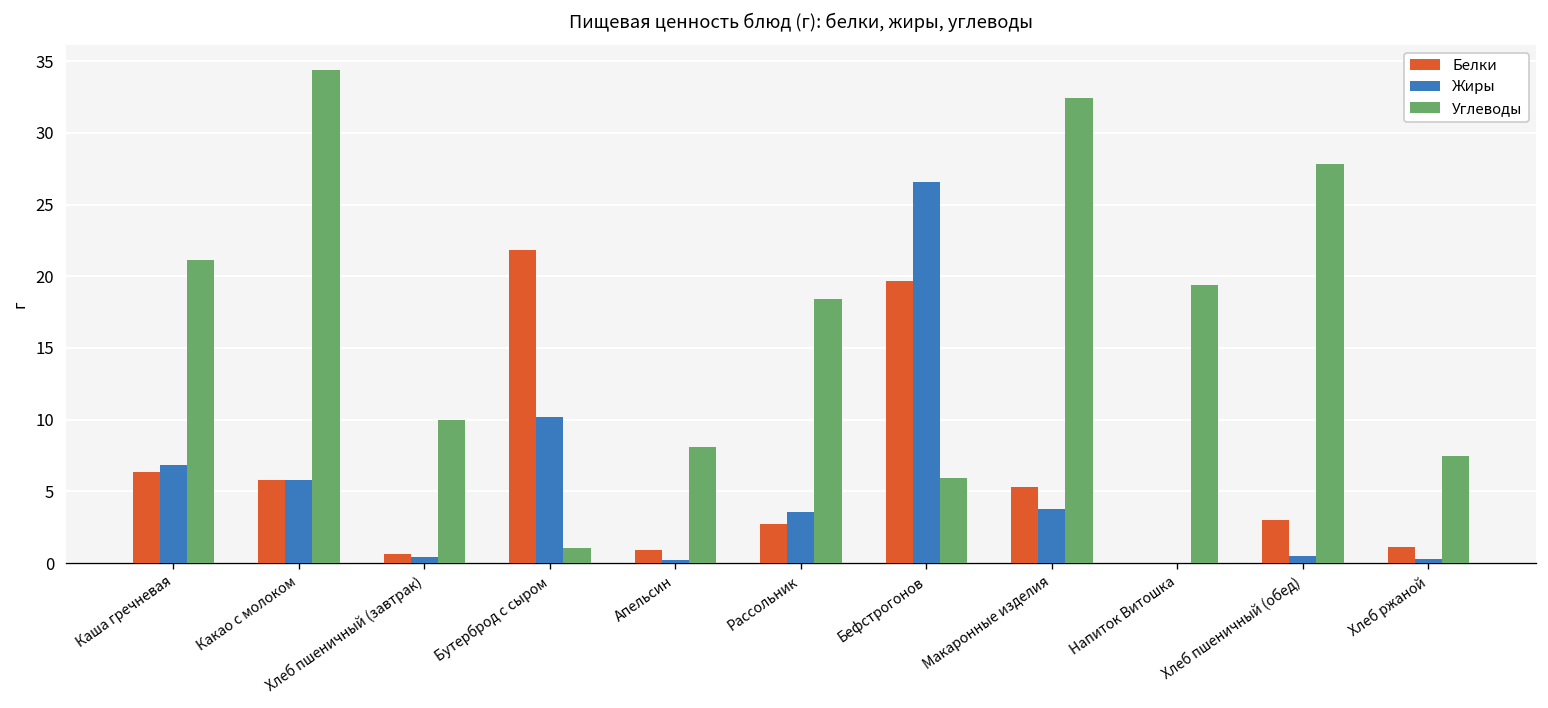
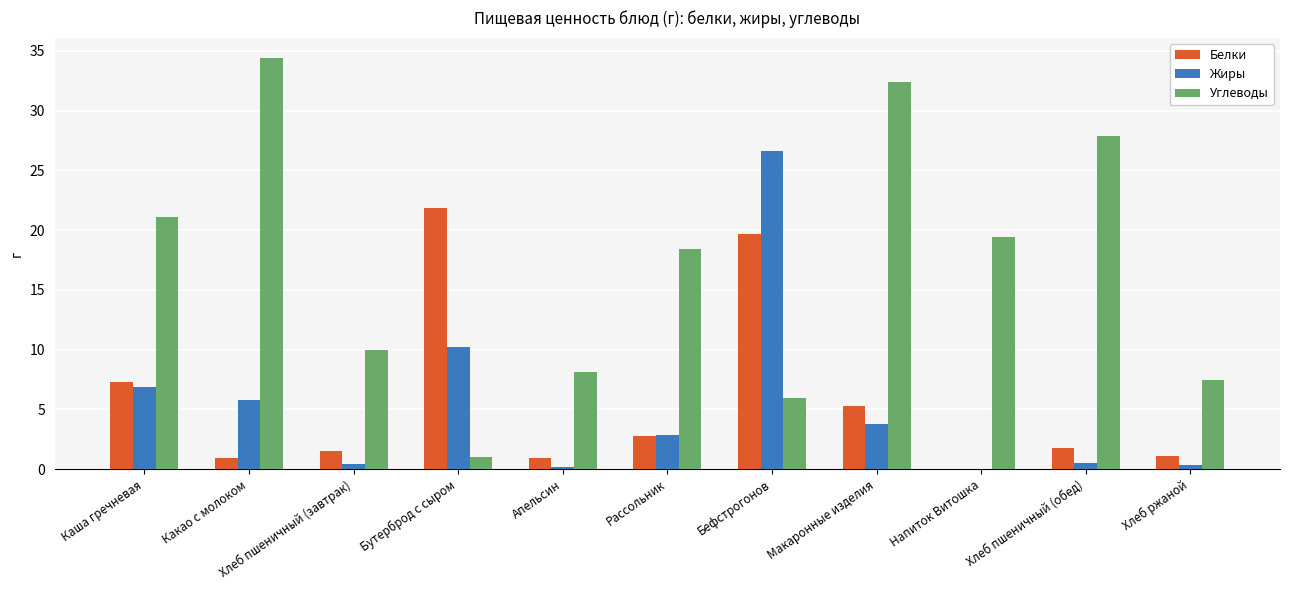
  {
    "Белки": {
-     "Каша гречневая": 6.4,
-     "Какао с молоком": 5.8,
-     "Хлеб пшеничный (завтрак)": 0.6,
+     "Каша гречневая": 7.3,
+     "Какао с молоком": 0.9,
+     "Хлеб пшеничный (завтрак)": 1.5,
      "Бутерброд с сыром": 21.8,
      "Апельсин": 0.9,
      "Рассольник": 2.7,
      "Бефстрогонов": 19.7,
      "Макаронные изделия": 5.3,
      "Напиток Витошка": 0.0,
-     "Хлеб пшеничный (обед)": 3.0,
+     "Хлеб пшеничный (обед)": 1.8,
      "Хлеб ржаной": 1.1
    },
    "Жиры": {
      "Каша гречневая": 6.9,
      "Какао с молоком": 5.8,
      "Хлеб пшеничный (завтрак)": 0.4,
      "Бутерброд с сыром": 10.2,
-     "Рассольник": 3.6,
+     "Рассольник": 2.9,
      "Бефстрогонов": 26.6,
      "Макаронные изделия": 3.8,
      "Напиток Витошка": 0.0,
      "Хлеб пшеничный (обед)": 0.5,
      "Хлеб ржаной": 0.3
    },
    "Углеводы": {
      "Каша гречневая": 21.1,
      "Какао с молоком": 34.4,
      "Хлеб пшеничный (завтрак)": 10.0,
      "Бутерброд с сыром": 1.0,
      "Апельсин": 8.1,
      "Рассольник": 18.4,
      "Бефстрогонов": 5.9,
      "Макаронные изделия": 32.4,
      "Напиток Витошка": 19.4,
      "Хлеб пшеничный (обед)": 27.9,
      "Хлеб ржаной": 7.5
    }
  }
